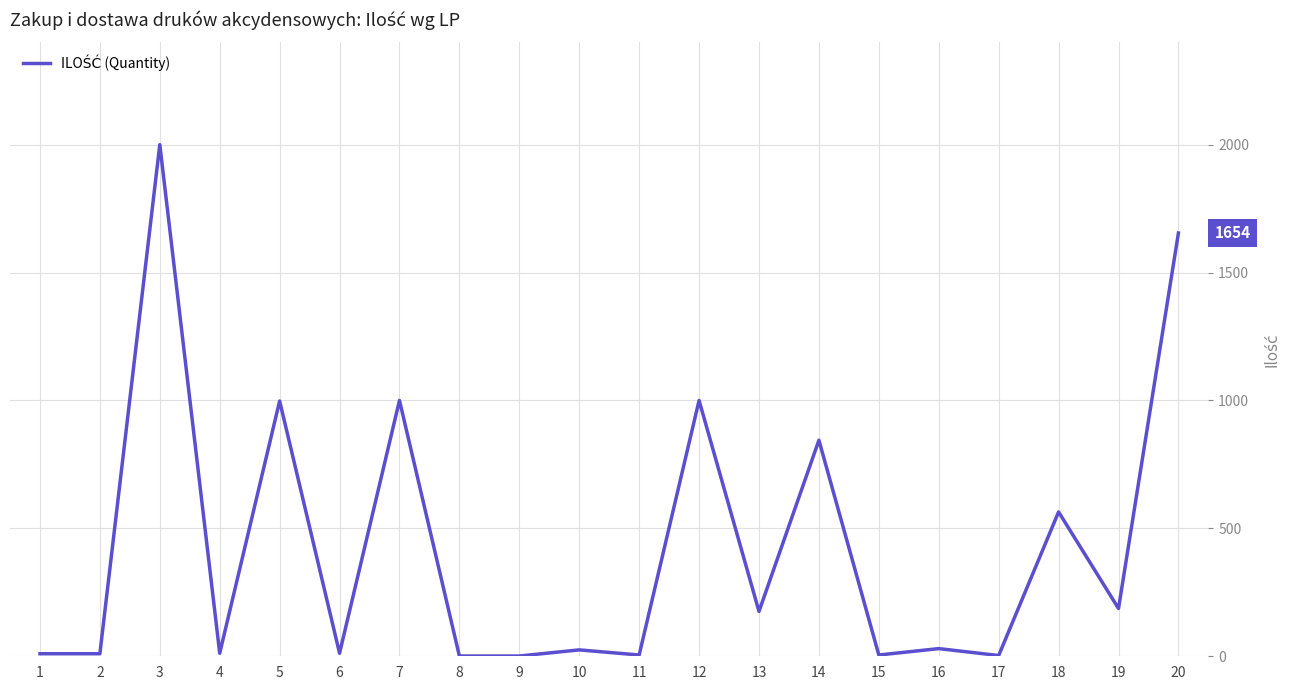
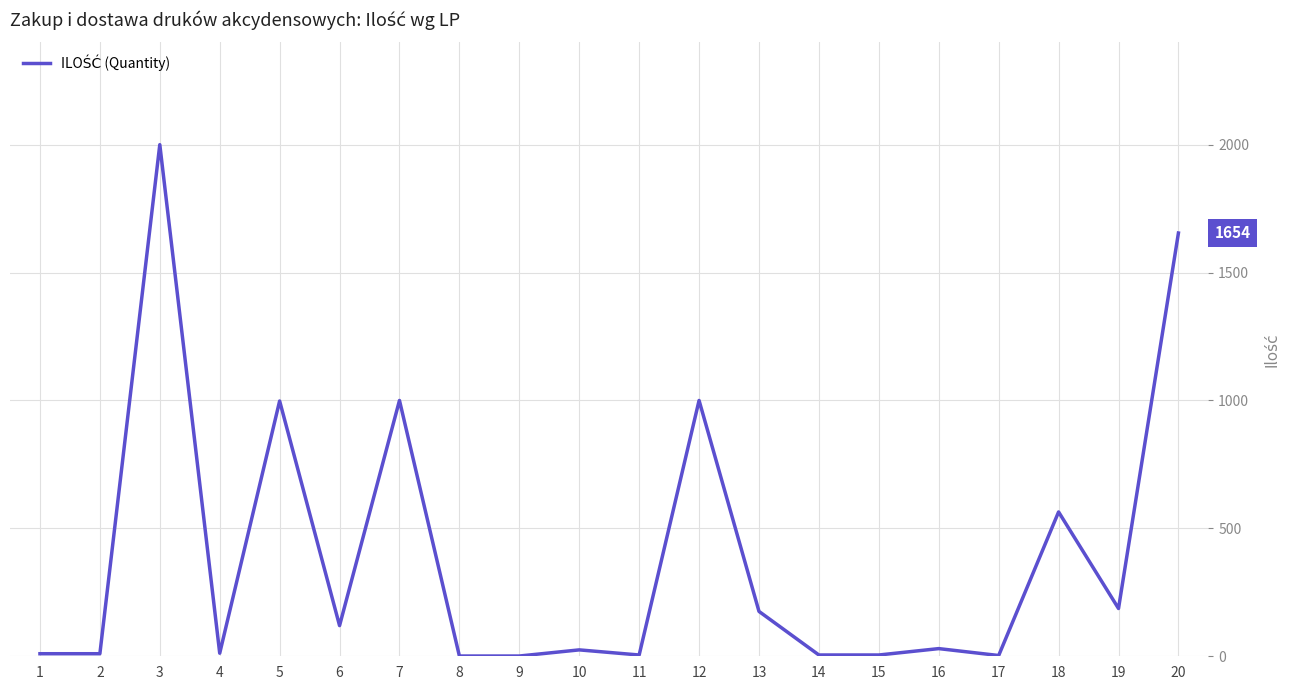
  {
    "1": 10,
    "2": 10,
    "3": 2000,
    "4": 10,
    "5": 1000,
-   "6": 10,
+   "6": 120,
    "7": 1000,
    "8": 0,
    "9": 0,
    "10": 30,
    "11": 10,
    "12": 1000,
    "13": 180,
-   "14": 840,
+   "14": 10,
    "15": 10,
    "16": 30,
    "17": 0,
    "18": 560,
    "19": 190,
    "20": 1650
  }
